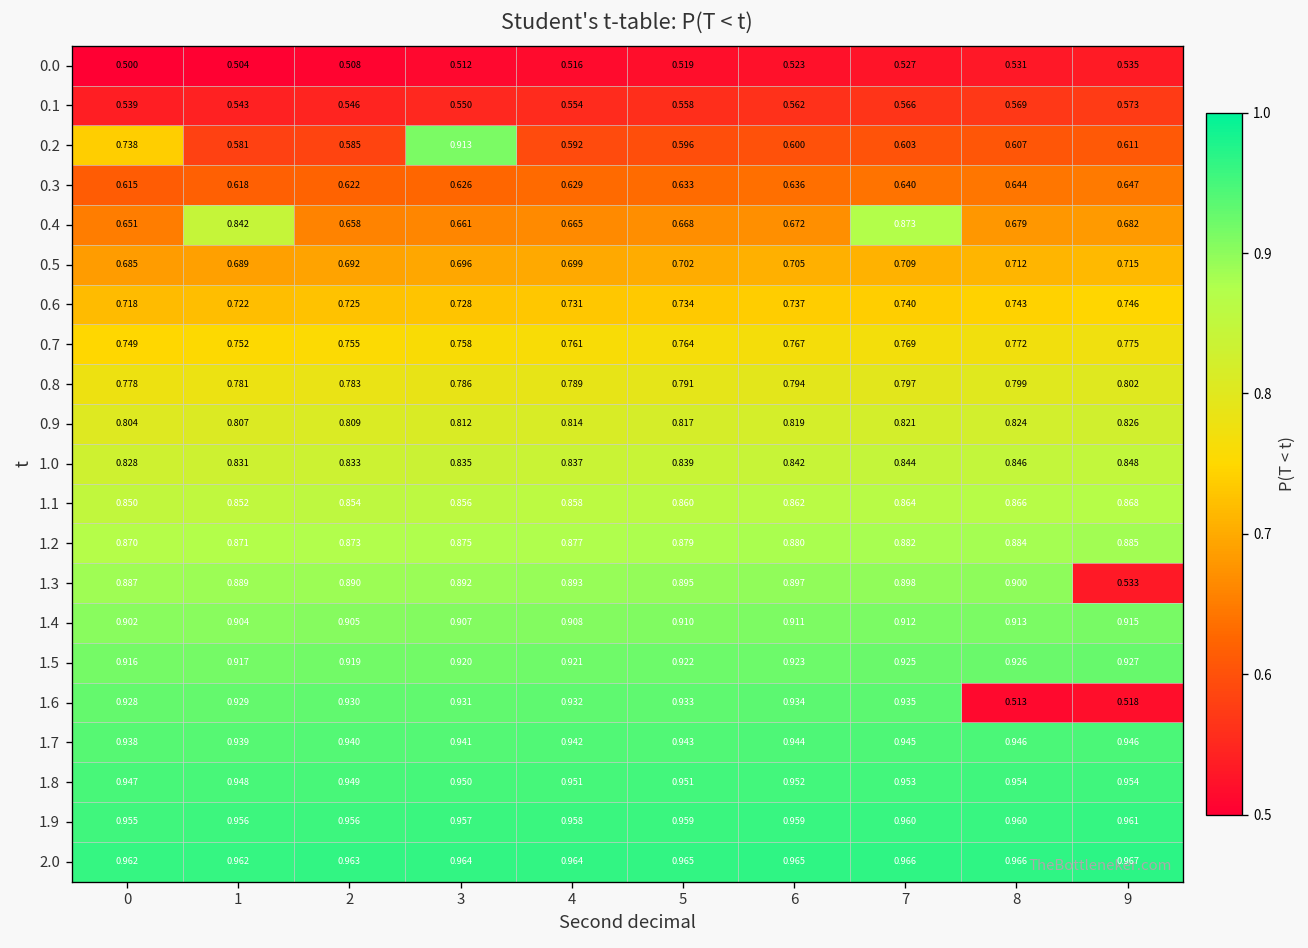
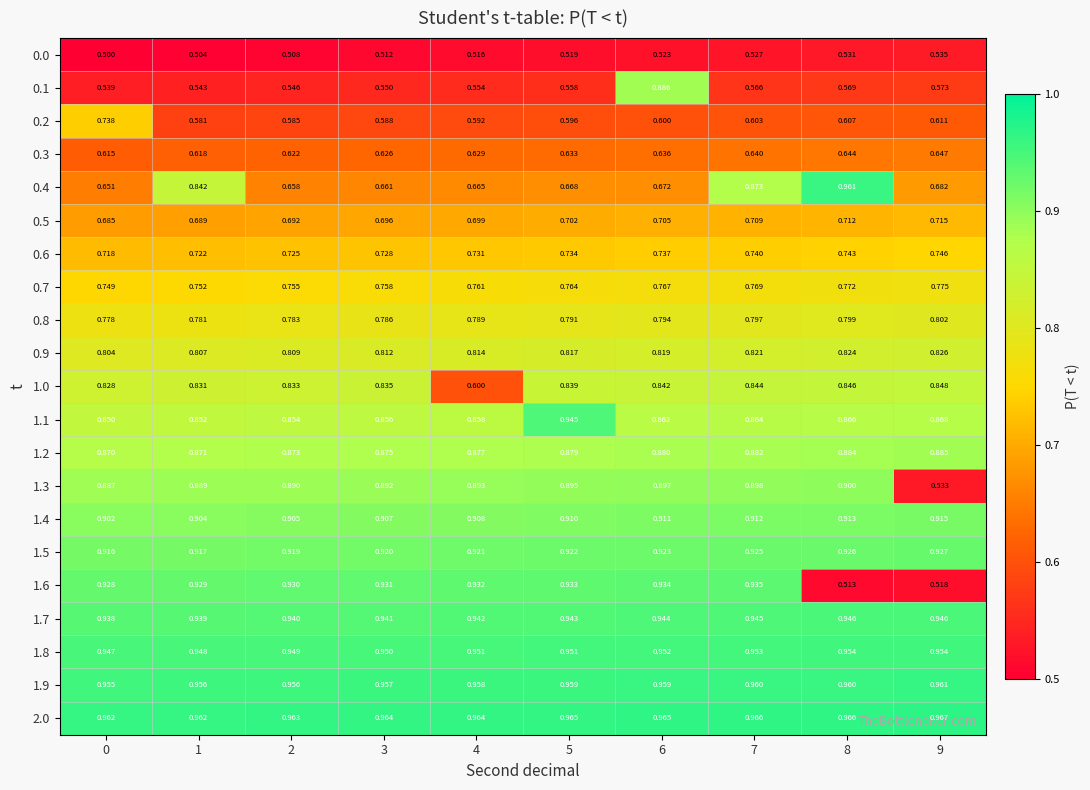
  {
    "0.1": {
      "0": 0.539,
      "1": 0.543,
      "2": 0.546,
      "3": 0.550,
      "4": 0.554,
      "5": 0.558,
-     "6": 0.562,
+     "6": 0.886,
      "7": 0.566,
      "8": 0.569,
      "9": 0.573
    },
    "0.2": {
      "0": 0.738,
      "1": 0.581,
      "2": 0.585,
-     "3": 0.913,
+     "3": 0.588,
      "4": 0.592,
      "5": 0.596,
      "6": 0.600,
      "7": 0.603,
      "8": 0.607,
      "9": 0.611
    },
    "0.4": {
      "0": 0.651,
      "1": 0.842,
      "2": 0.658,
      "3": 0.661,
      "4": 0.665,
      "5": 0.668,
      "6": 0.672,
      "7": 0.873,
-     "8": 0.679,
+     "8": 0.961,
      "9": 0.682
    },
    "1.0": {
      "0": 0.828,
      "1": 0.831,
      "2": 0.833,
      "3": 0.835,
-     "4": 0.837,
+     "4": 0.600,
      "5": 0.839,
      "6": 0.842,
      "7": 0.844,
      "8": 0.846,
      "9": 0.848
    },
    "1.1": {
      "0": 0.850,
      "1": 0.852,
      "2": 0.854,
      "3": 0.856,
      "4": 0.858,
-     "5": 0.860,
+     "5": 0.945,
      "6": 0.862,
      "7": 0.864,
      "8": 0.866,
      "9": 0.868
    }
  }
